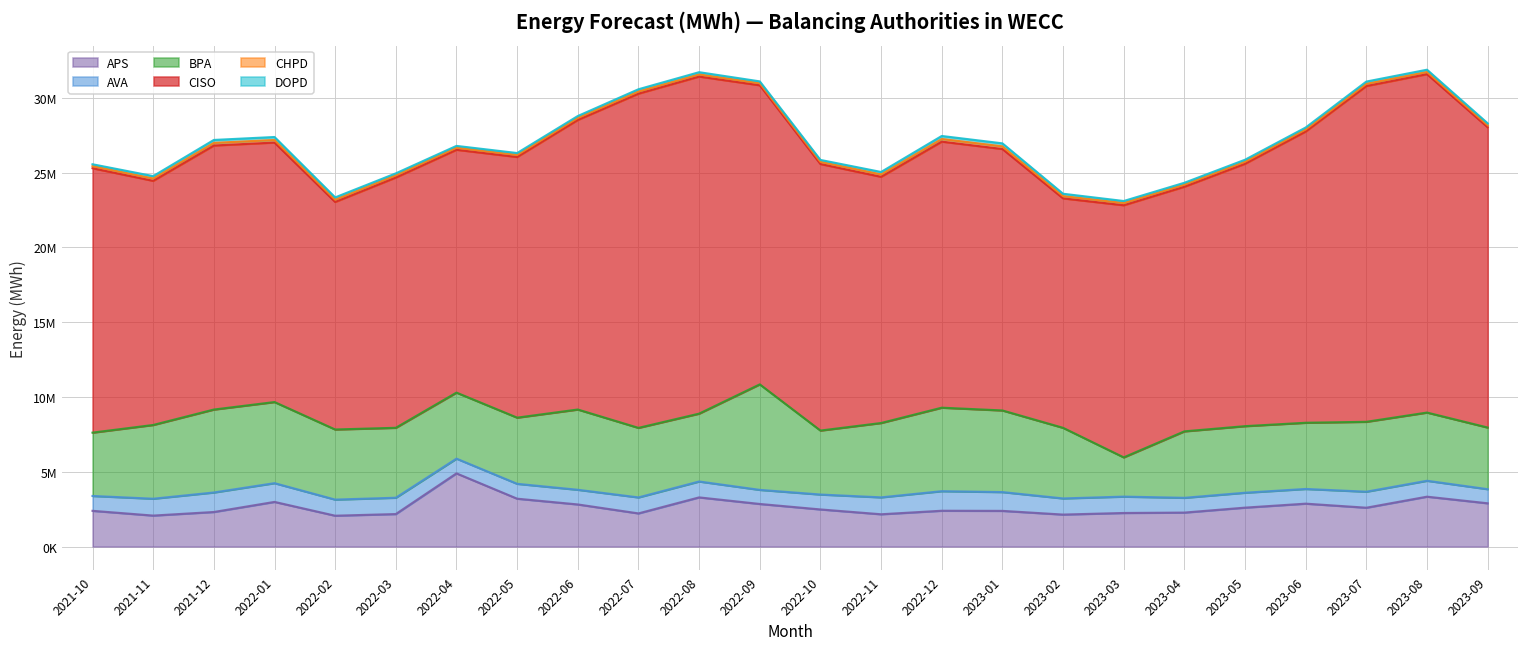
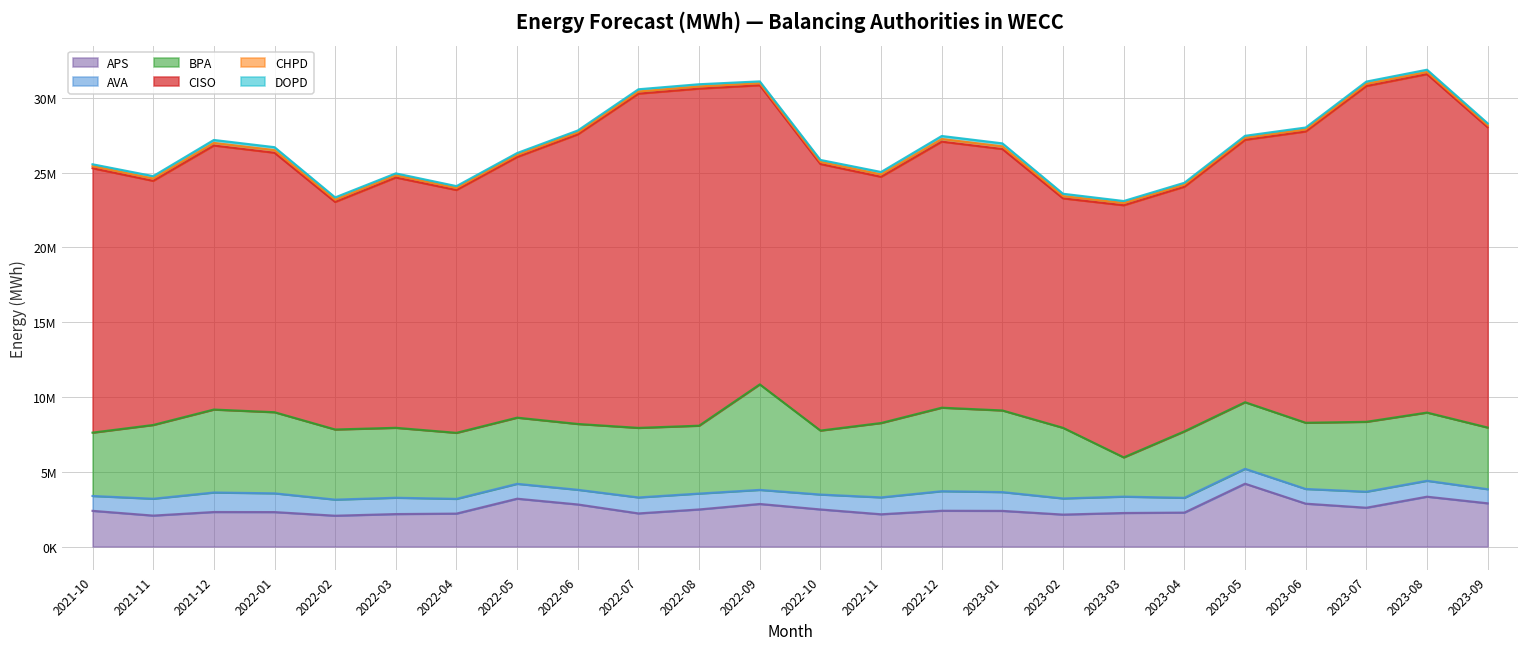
  {
    "APS": {
      "2021-10": 2400000,
      "2021-11": 2100000,
      "2021-12": 2300000,
-     "2022-01": 3000000,
+     "2022-01": 2300000,
      "2022-02": 2100000,
      "2022-03": 2200000,
-     "2022-04": 4900000,
+     "2022-04": 2200000,
      "2022-05": 3200000,
      "2022-06": 2800000,
      "2022-07": 2200000,
-     "2022-08": 3300000,
+     "2022-08": 2500000,
      "2022-09": 2800000,
      "2022-10": 2500000,
      "2022-11": 2200000,
      "2022-12": 2400000,
      "2023-01": 2400000,
      "2023-02": 2100000,
      "2023-03": 2200000,
      "2023-04": 2300000,
-     "2023-05": 2600000,
+     "2023-05": 4200000,
      "2023-06": 2900000,
      "2023-07": 2600000,
      "2023-08": 3300000,
      "2023-09": 2900000
    },
    "BPA": {
      "2021-10": 4200000,
      "2021-11": 4900000,
      "2021-12": 5500000,
      "2022-01": 5400000,
      "2022-02": 4700000,
      "2022-03": 4700000,
      "2022-04": 4400000,
      "2022-05": 4400000,
-     "2022-06": 5400000,
+     "2022-06": 4400000,
      "2022-07": 4700000,
      "2022-08": 4500000,
      "2022-09": 7100000,
      "2022-10": 4300000,
      "2022-11": 5000000,
      "2022-12": 5600000,
      "2023-01": 5500000,
      "2023-02": 4700000,
      "2023-03": 2600000,
      "2023-04": 4400000,
      "2023-05": 4500000,
      "2023-06": 4400000,
      "2023-07": 4700000,
      "2023-08": 4600000,
      "2023-09": 4100000
    }
  }
